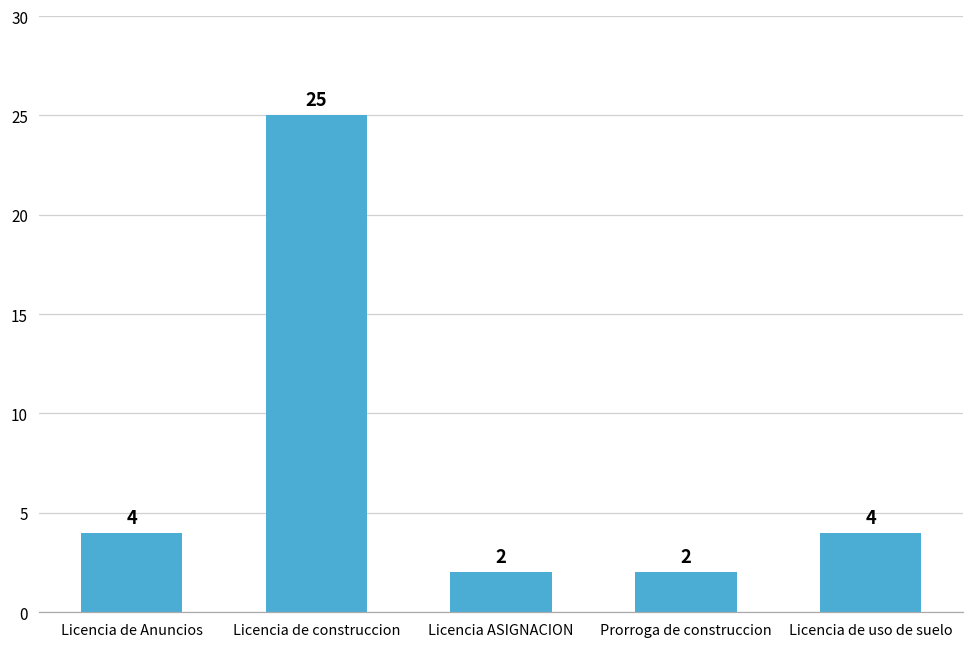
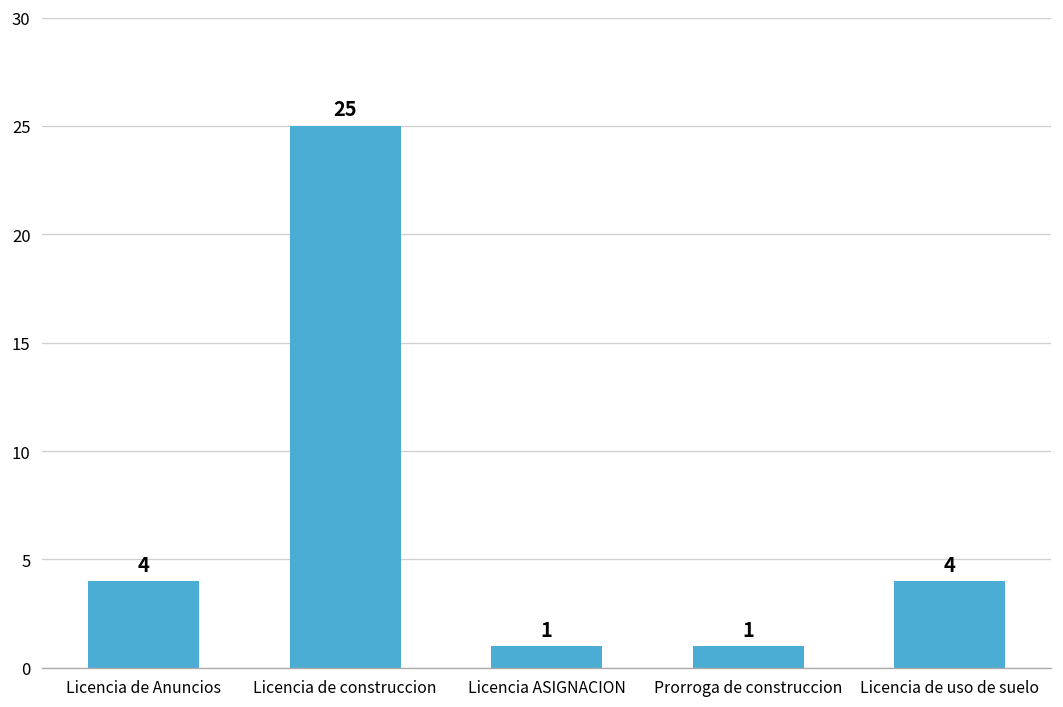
  {
    "Licencia de Anuncios": 4,
    "Licencia de construccion": 25,
-   "Licencia ASIGNACION": 2,
-   "Prorroga de construccion": 2,
+   "Licencia ASIGNACION": 1,
+   "Prorroga de construccion": 1,
    "Licencia de uso de suelo": 4
  }
